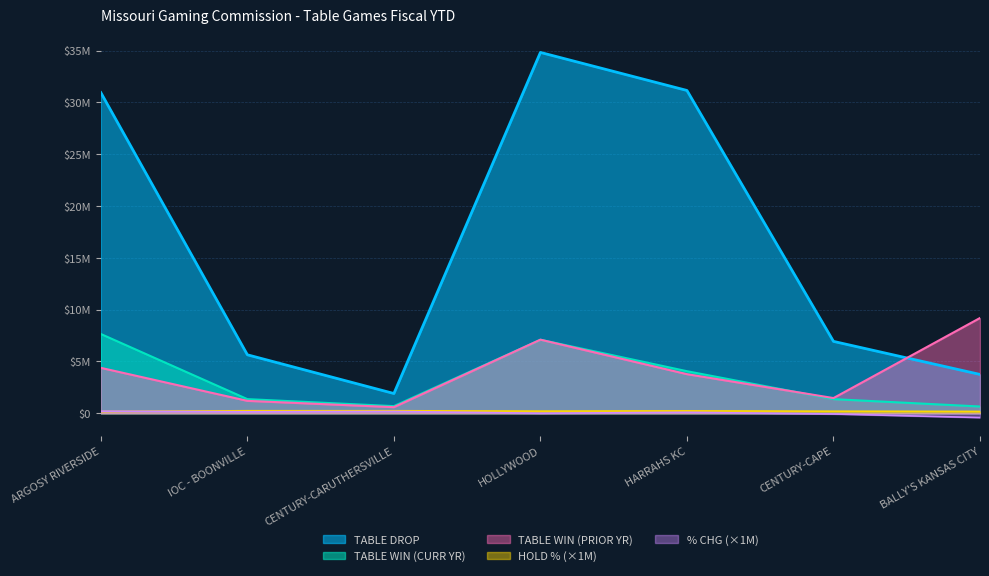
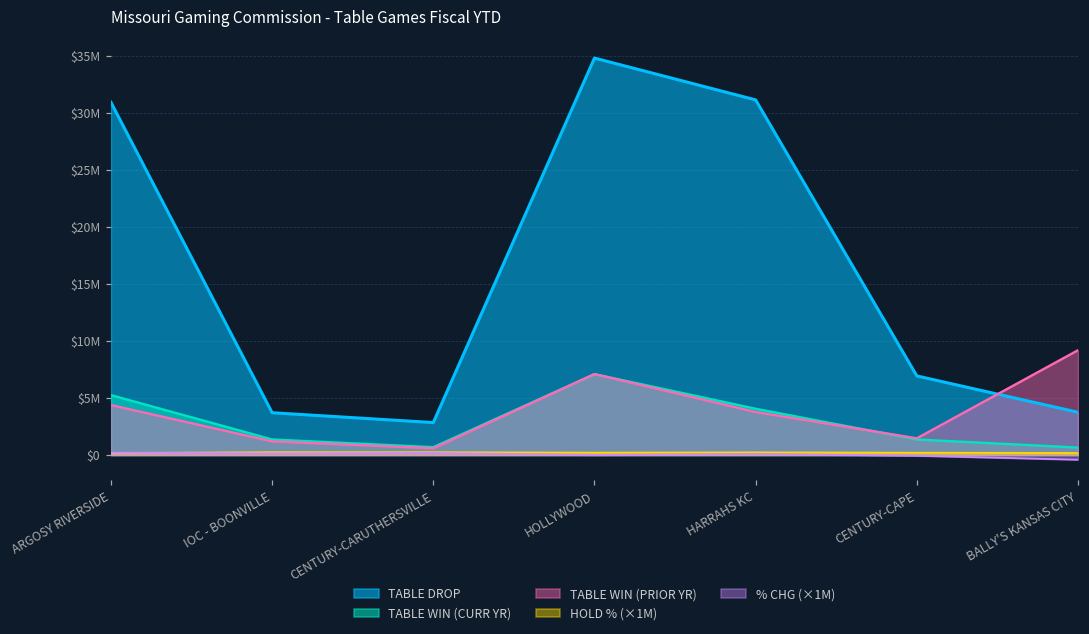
  {
    "TABLE DROP": {
      "ARGOSY RIVERSIDE": "$30900000",
-     "IOC - BOONVILLE": "$5600000",
-     "CENTURY-CARUTHERSVILLE": "$1900000",
+     "IOC - BOONVILLE": "$3700000",
+     "CENTURY-CARUTHERSVILLE": "$2800000",
      "HOLLYWOOD": "$34800000",
      "HARRAHS KC": "$31100000",
      "CENTURY-CAPE": "$6900000",
      "BALLY'S KANSAS CITY": "$3700000"
    },
    "TABLE WIN (CURR YR)": {
-     "ARGOSY RIVERSIDE": "$7600000",
+     "ARGOSY RIVERSIDE": "$5300000",
      "HARRAHS KC": "$4100000",
      "BALLY'S KANSAS CITY": "$700000"
    },
    "TABLE WIN (PRIOR YR)": {
      "ARGOSY RIVERSIDE": "$4400000",
      "HARRAHS KC": "$3800000",
      "BALLY'S KANSAS CITY": "$9200000"
    }
  }
